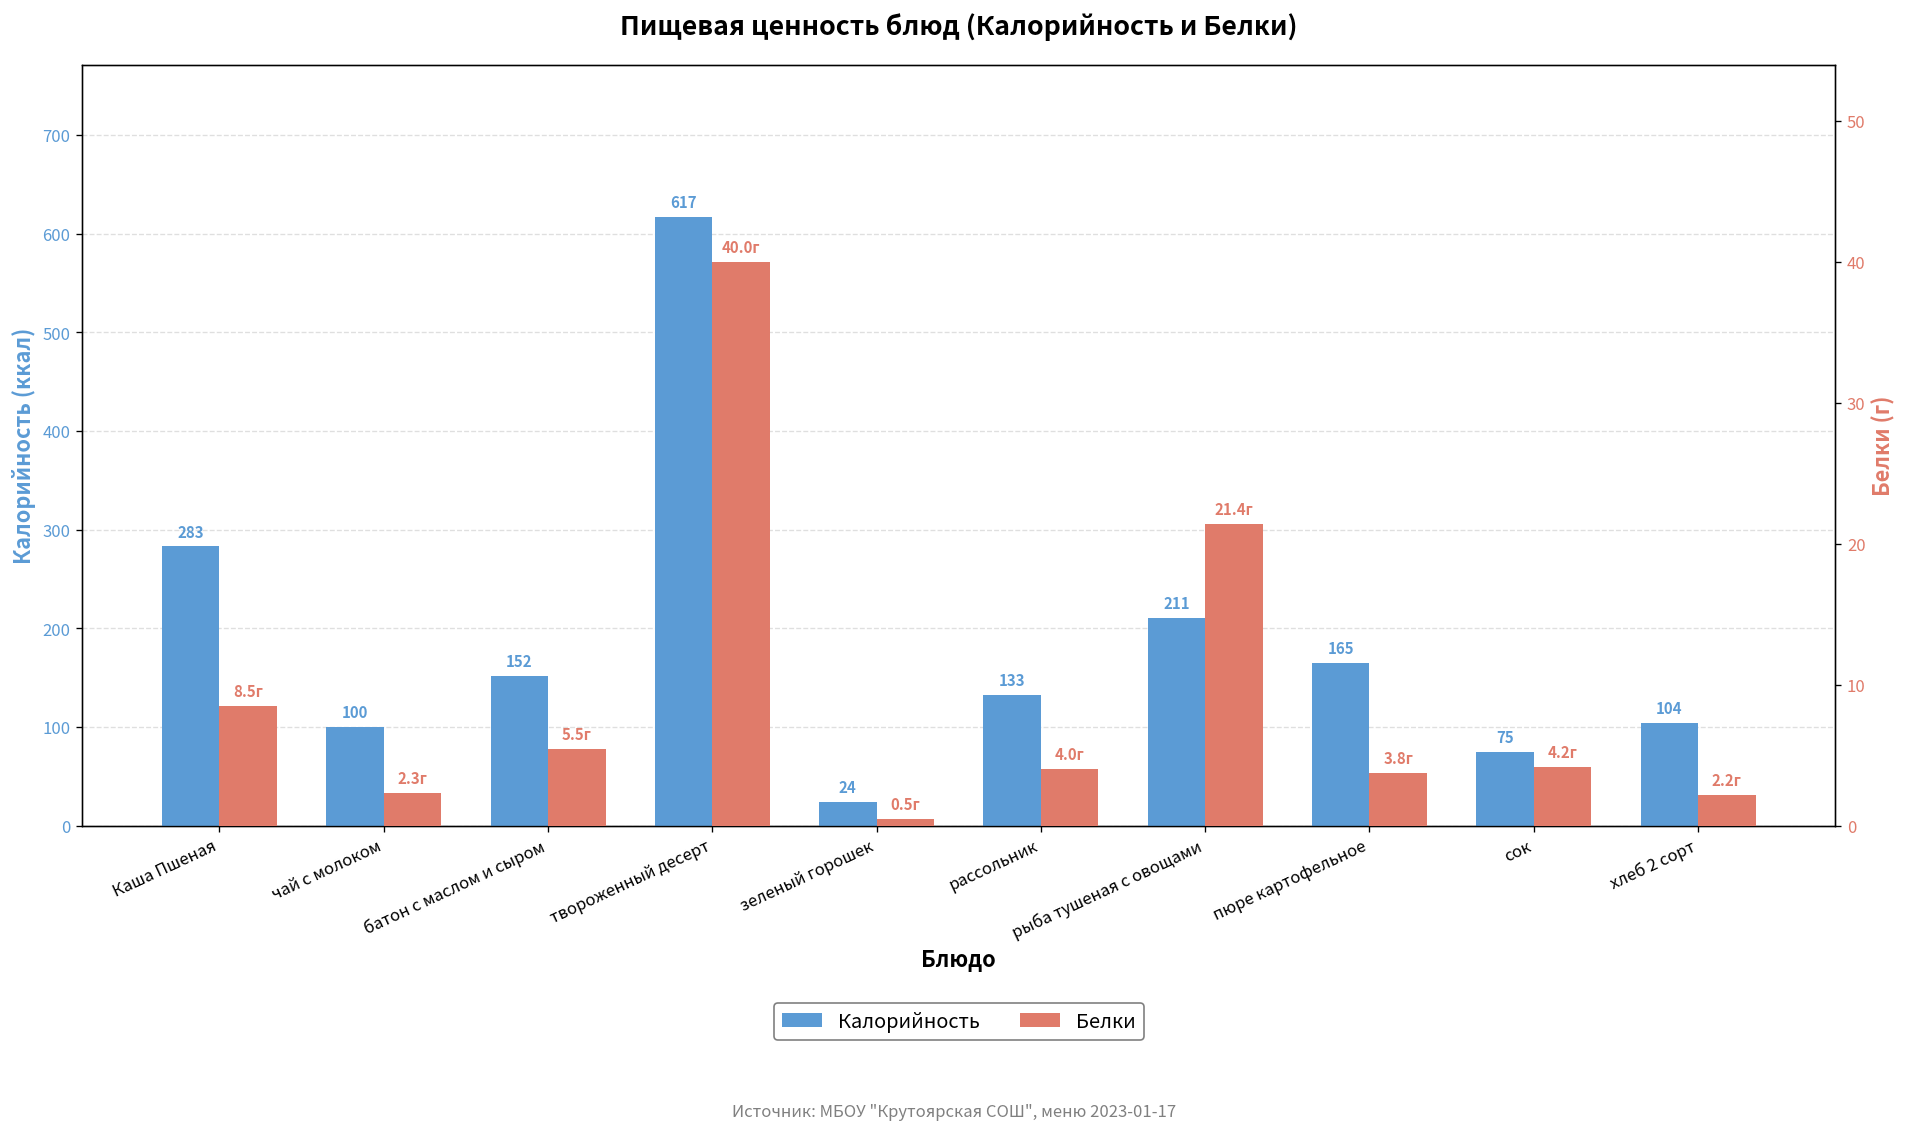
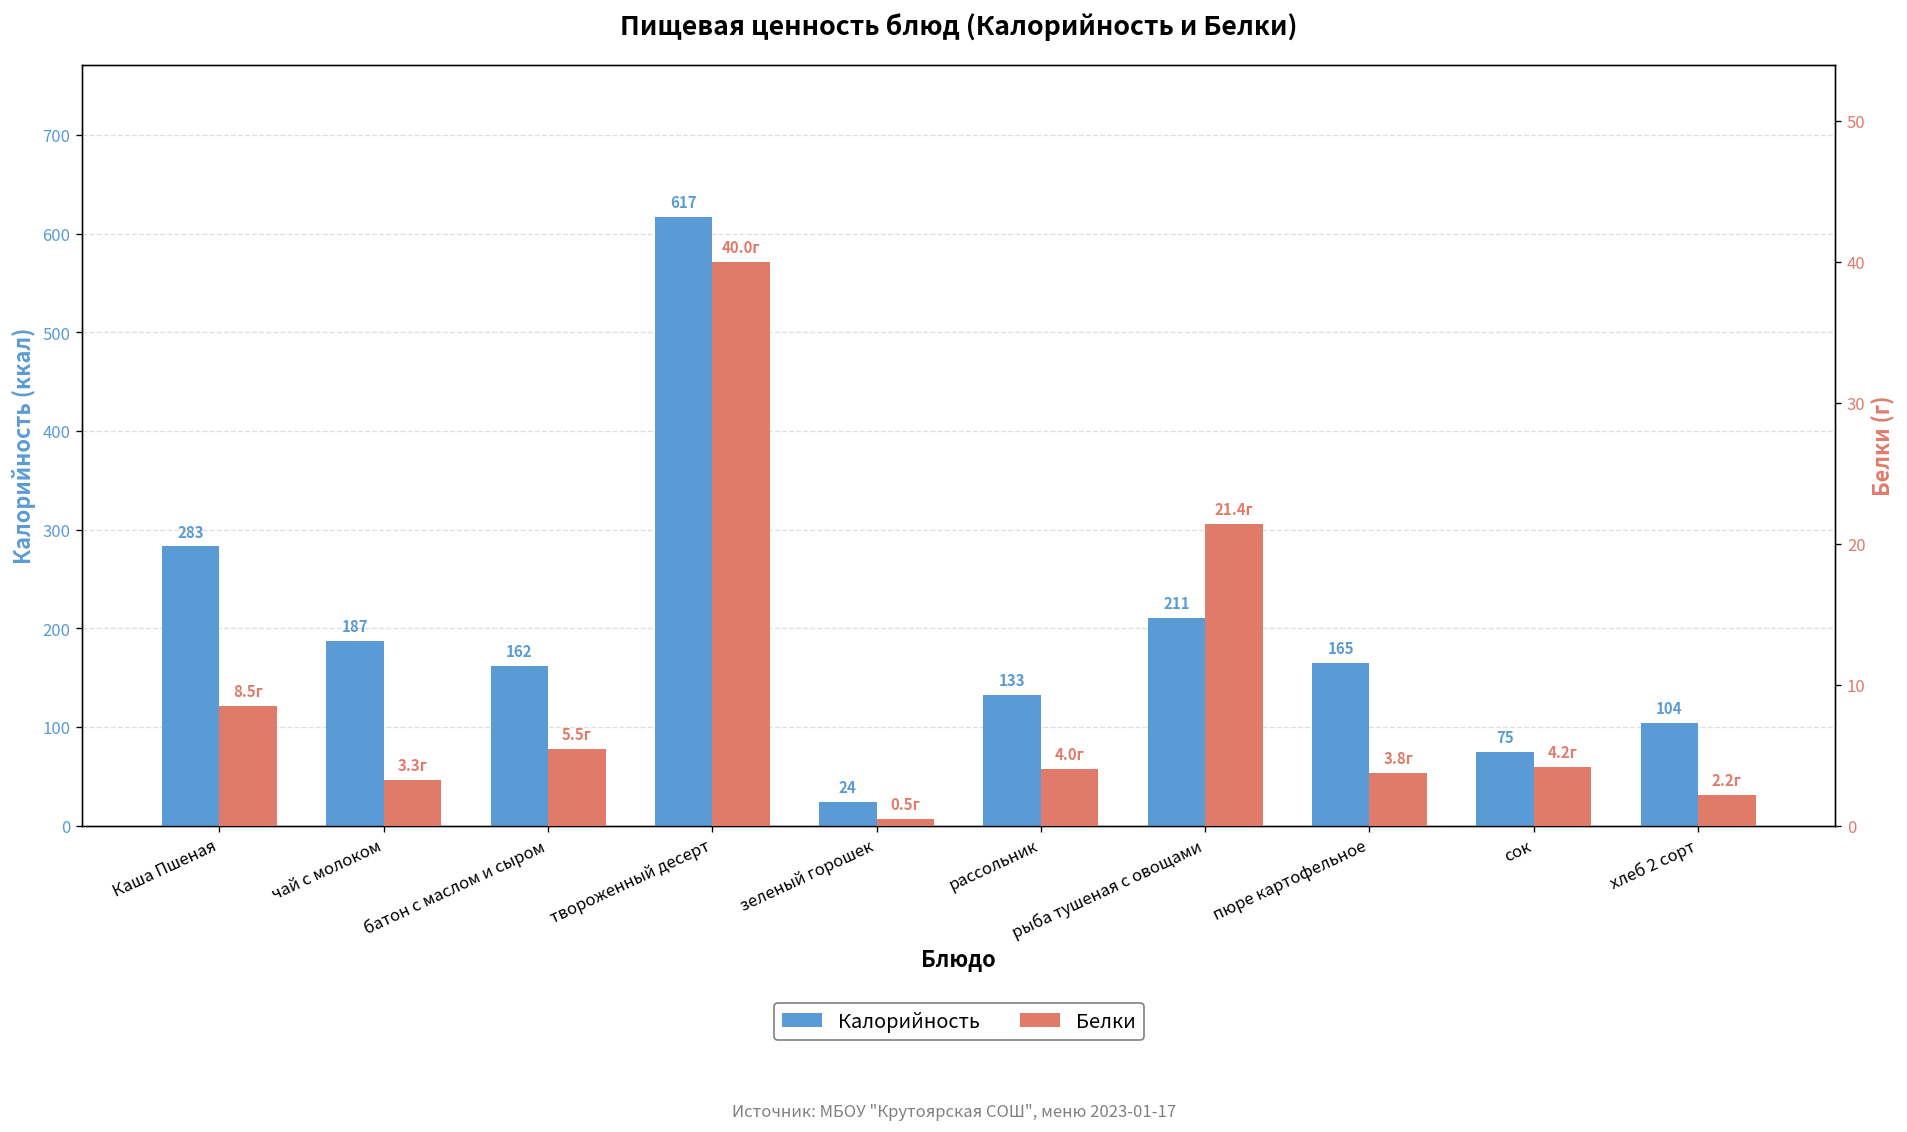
  {
    "Калорийность": {
      "Каша Пшеная": "283",
-     "чай с молоком": "100",
-     "батон с маслом и сыром": "152",
+     "чай с молоком": "187",
+     "батон с маслом и сыром": "162",
      "твороженный десерт": "617",
      "зеленый горошек": "24",
      "рассольник": "133",
      "рыба тушеная с овощами": "211",
      "пюре картофельное": "165",
      "сок": "75",
      "хлеб 2 сорт": "104"
    },
    "Белки": {
      "Каша Пшеная": "8.5г",
-     "чай с молоком": "2.3г",
+     "чай с молоком": "3.3г",
      "батон с маслом и сыром": "5.5г",
      "твороженный десерт": "40.0г",
      "зеленый горошек": "0.5г",
      "рассольник": "4.0г",
      "рыба тушеная с овощами": "21.4г",
      "пюре картофельное": "3.8г",
      "сок": "4.2г",
      "хлеб 2 сорт": "2.2г"
    }
  }
